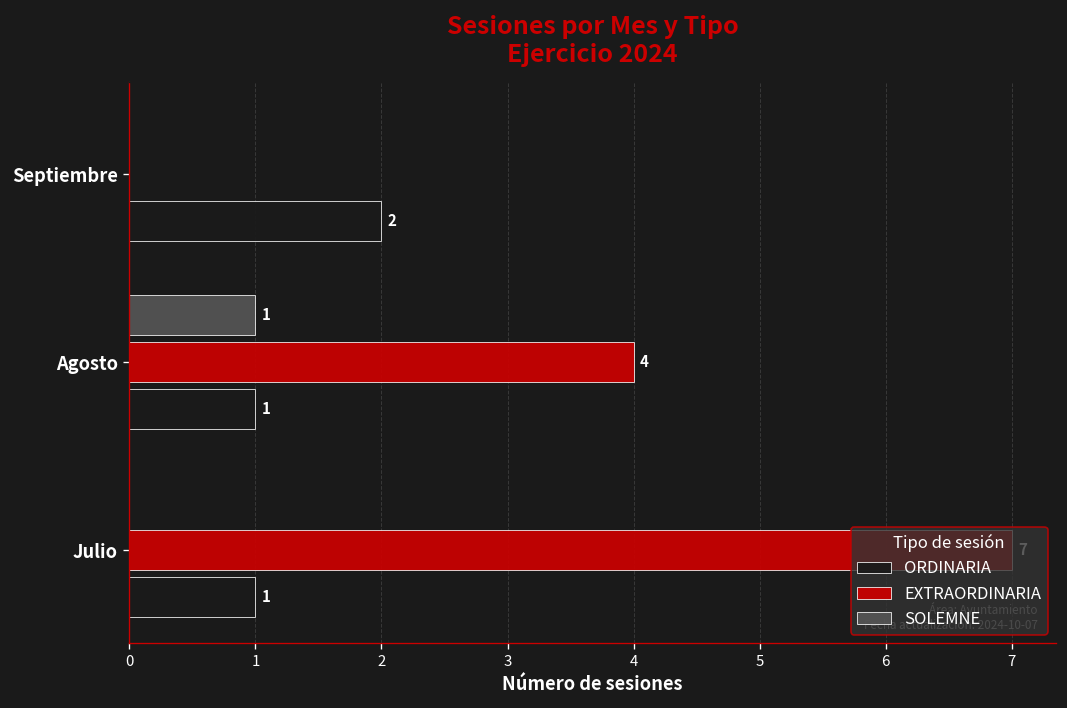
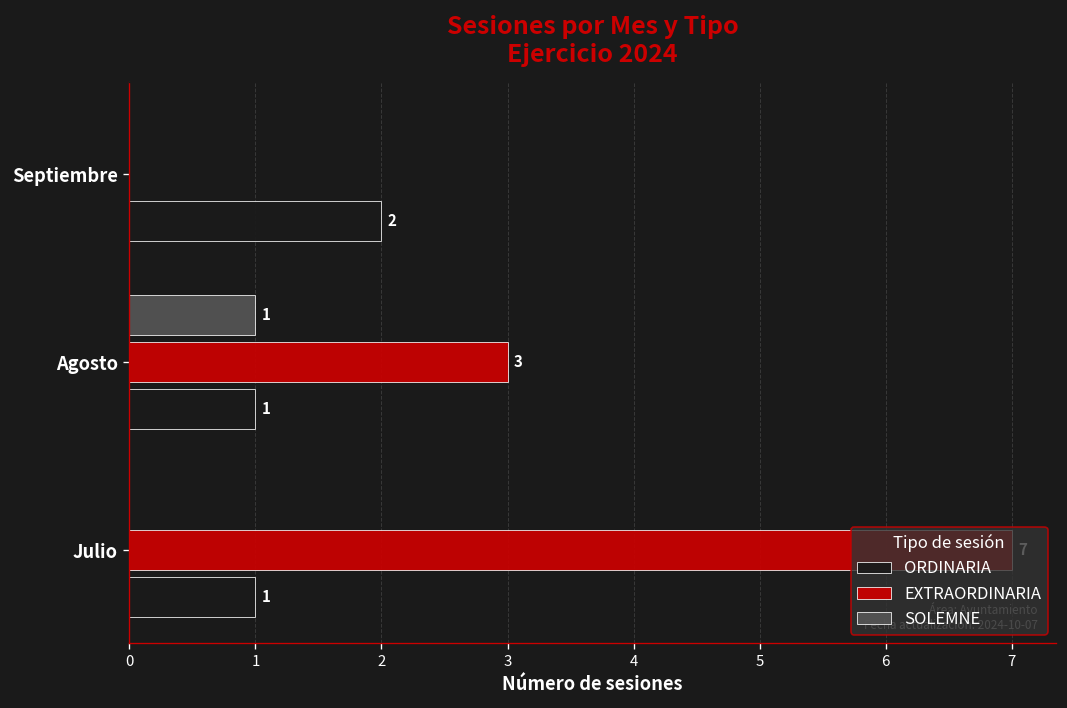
  {
    "ORDINARIA": {
      "Septiembre": 2,
      "Agosto": 1,
      "Julio": 1
    },
    "EXTRAORDINARIA": {
-     "Agosto": 4
+     "Agosto": 3
    },
    "SOLEMNE": {
      "Agosto": 1
    }
  }
